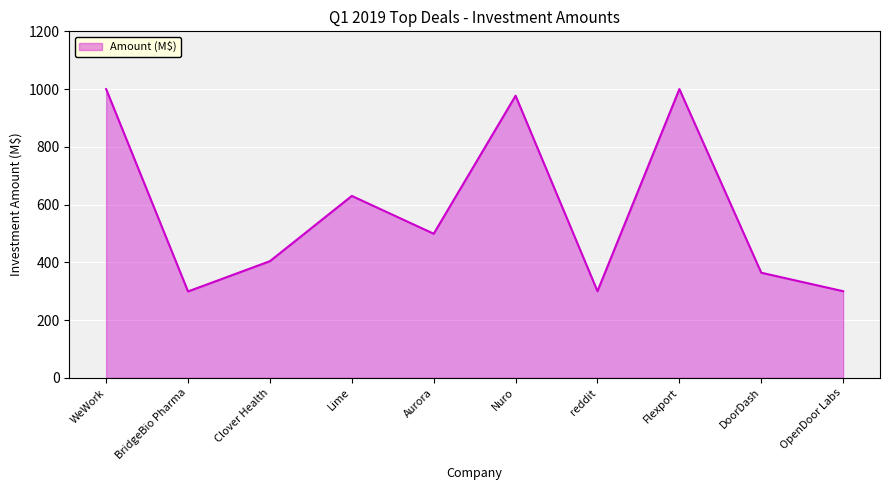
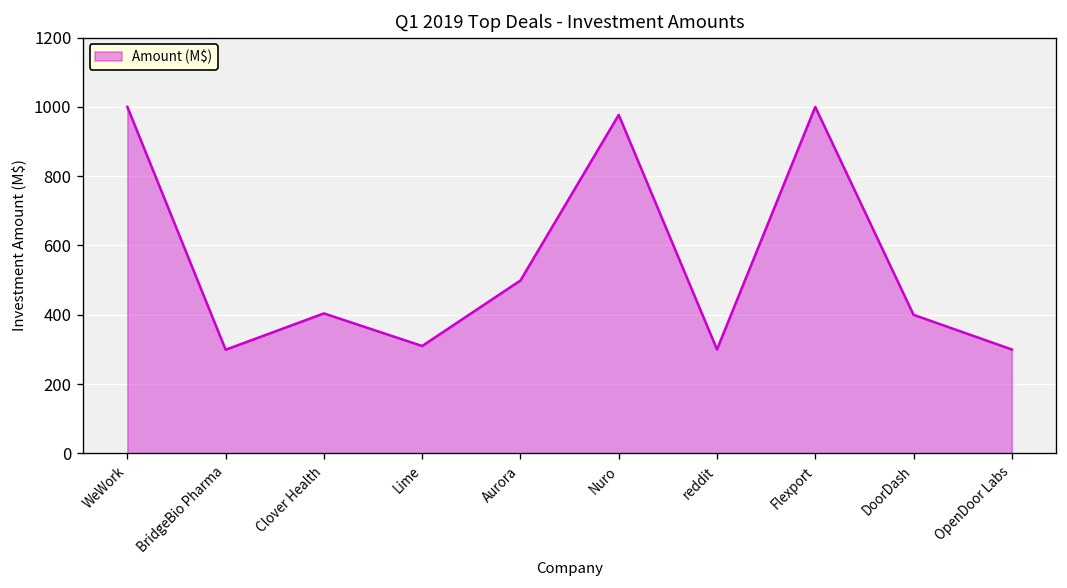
  {
    "WeWork": 1000,
    "BridgeBio Pharma": 300,
    "Clover Health": 400,
-   "Lime": 630,
+   "Lime": 310,
    "Aurora": 500,
    "Nuro": 980,
    "reddit": 300,
    "Flexport": 1000,
-   "DoorDash": 360,
+   "DoorDash": 400,
    "OpenDoor Labs": 300
  }
